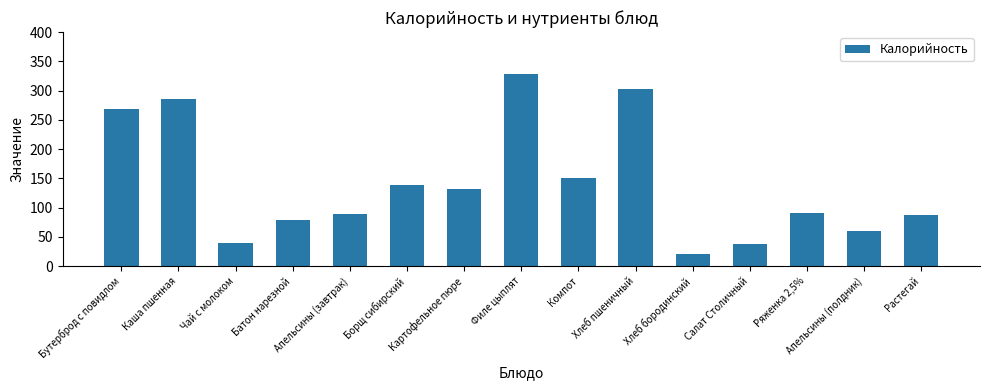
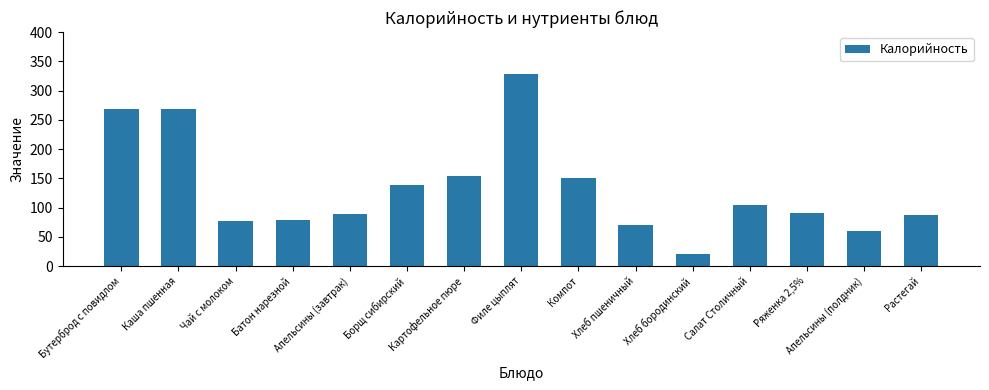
  {
    "Бутерброд с повидлом": 270,
-   "Каша пшенная": 290,
-   "Чай с молоком": 40,
+   "Каша пшенная": 270,
+   "Чай с молоком": 80,
    "Батон нарезной": 80,
    "Апельсины (завтрак)": 90,
    "Борщ сибирский": 140,
-   "Картофельное пюре": 130,
+   "Картофельное пюре": 150,
    "Филе цыплят": 330,
    "Компот": 150,
-   "Хлеб пшеничный": 300,
+   "Хлеб пшеничный": 70,
    "Хлеб бородинский": 20,
-   "Салат Столичный": 40,
+   "Салат Столичный": 110,
    "Ряженка 2,5%": 90,
    "Апельсины (полдник)": 60,
    "Растегай": 90
  }
